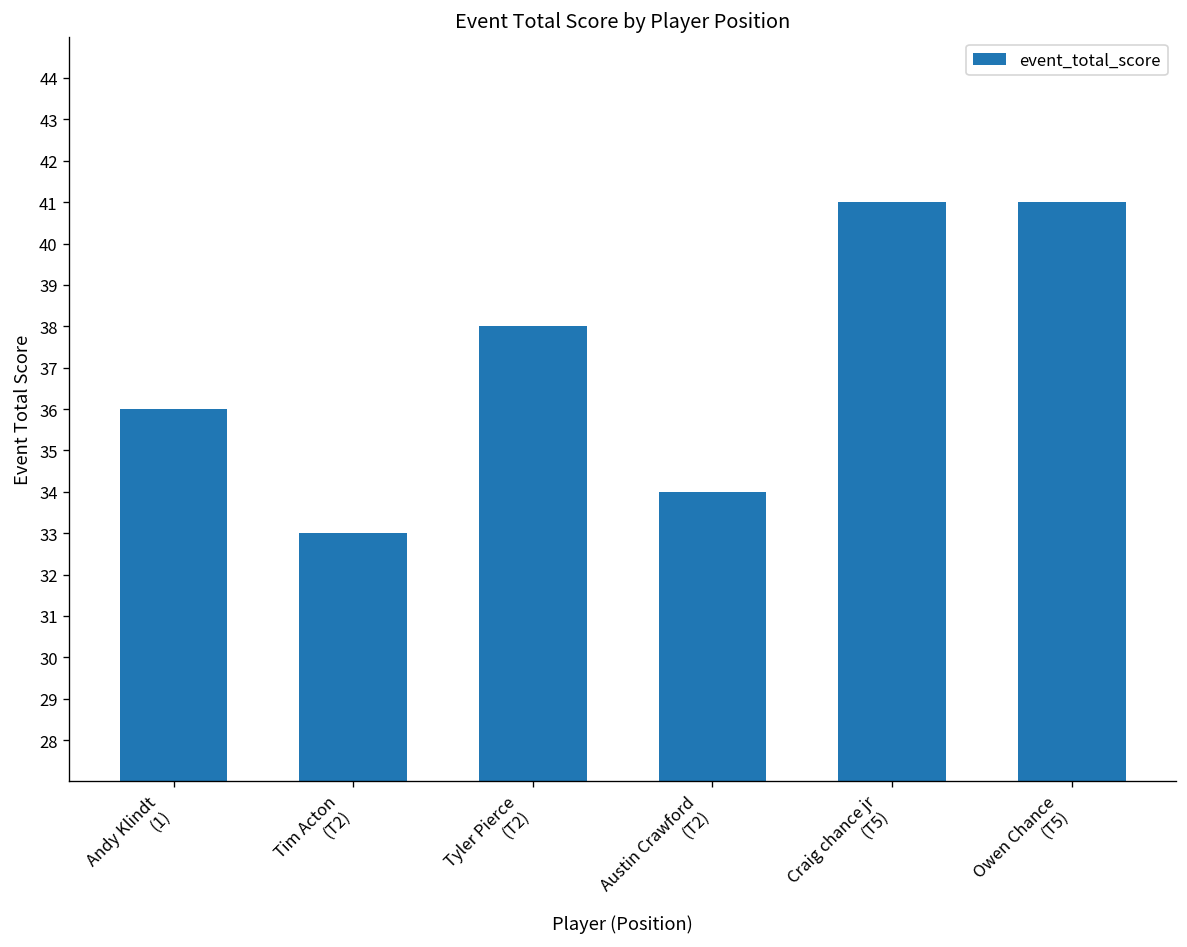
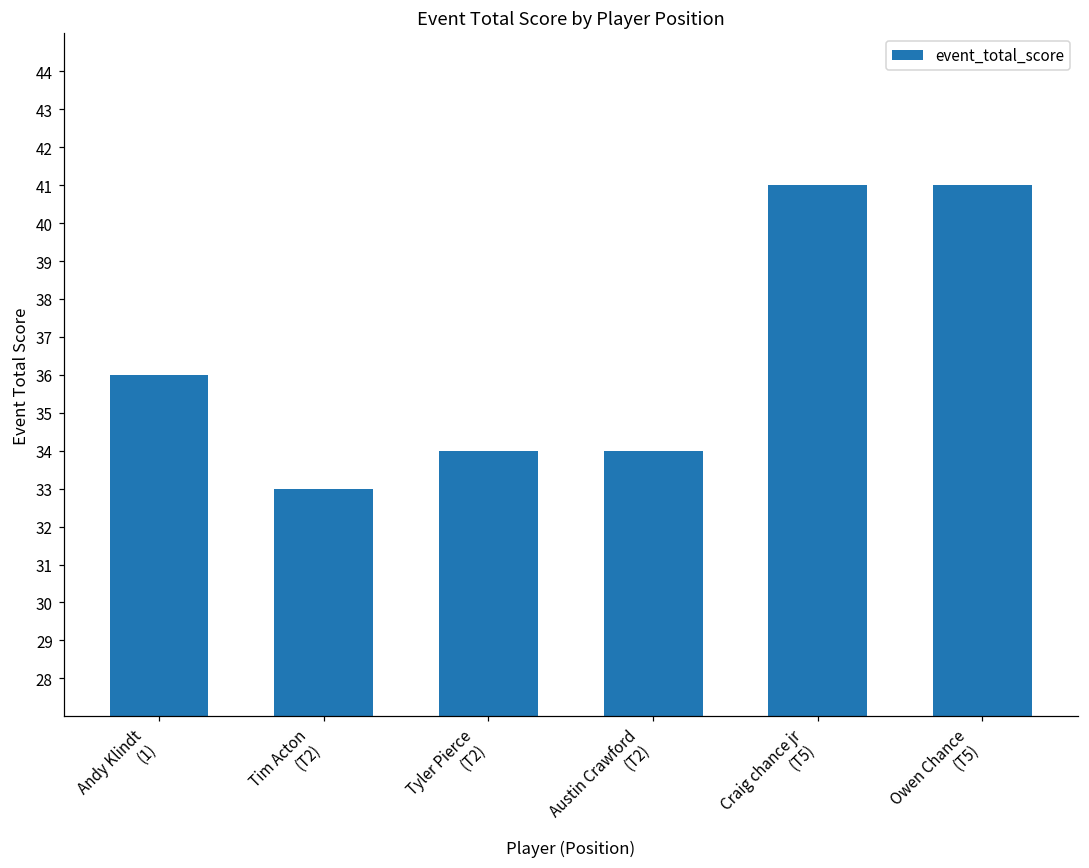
  {
    "Andy Klindt (1)": 36,
    "Tim Acton (T2)": 33,
-   "Tyler Pierce (T2)": 38,
+   "Tyler Pierce (T2)": 34,
    "Austin Crawford (T2)": 34,
    "Craig chance jr (T5)": 41,
    "Owen Chance (T5)": 41
  }
